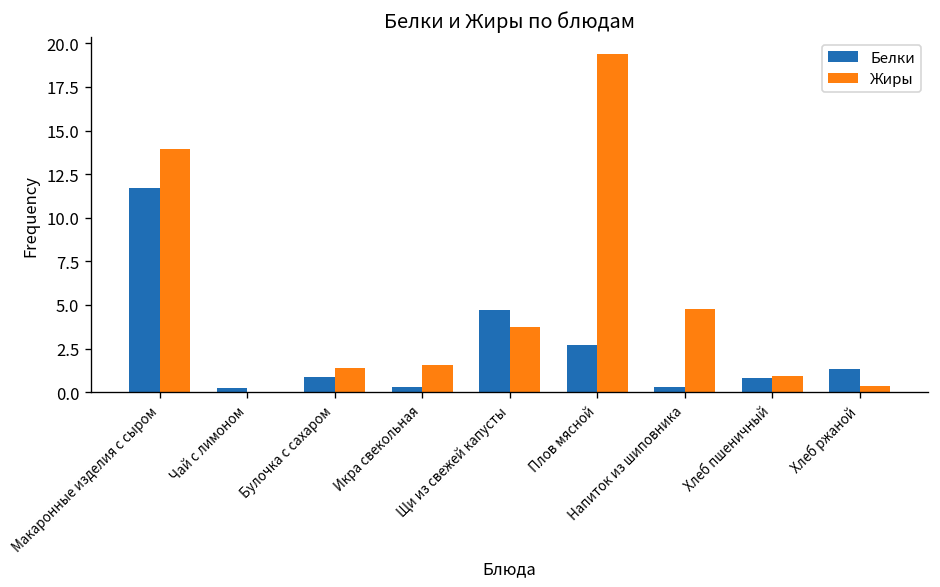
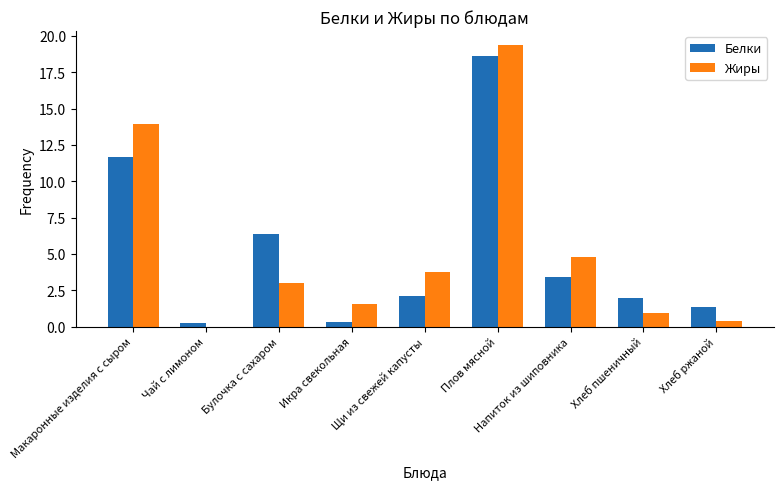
  {
    "Белки": {
      "Макаронные изделия с сыром": 11.7,
      "Чай с лимоном": 0.2,
-     "Булочка с сахаром": 0.9,
+     "Булочка с сахаром": 6.4,
      "Икра свекольная": 0.3,
-     "Щи из свежей капусты": 4.7,
-     "Плов мясной": 2.7,
-     "Напиток из шиповника": 0.3,
-     "Хлеб пшеничный": 0.8,
+     "Щи из свежей капусты": 2.1,
+     "Плов мясной": 18.6,
+     "Напиток из шиповника": 3.5,
+     "Хлеб пшеничный": 2.0,
      "Хлеб ржаной": 1.4
    },
    "Жиры": {
      "Макаронные изделия с сыром": 14.0,
      "Чай с лимоном": 0.0,
-     "Булочка с сахаром": 1.4,
+     "Булочка с сахаром": 3.0,
      "Икра свекольная": 1.6,
      "Щи из свежей капусты": 3.8,
      "Плов мясной": 19.4,
      "Напиток из шиповника": 4.8,
      "Хлеб пшеничный": 1.0,
      "Хлеб ржаной": 0.4
    }
  }
